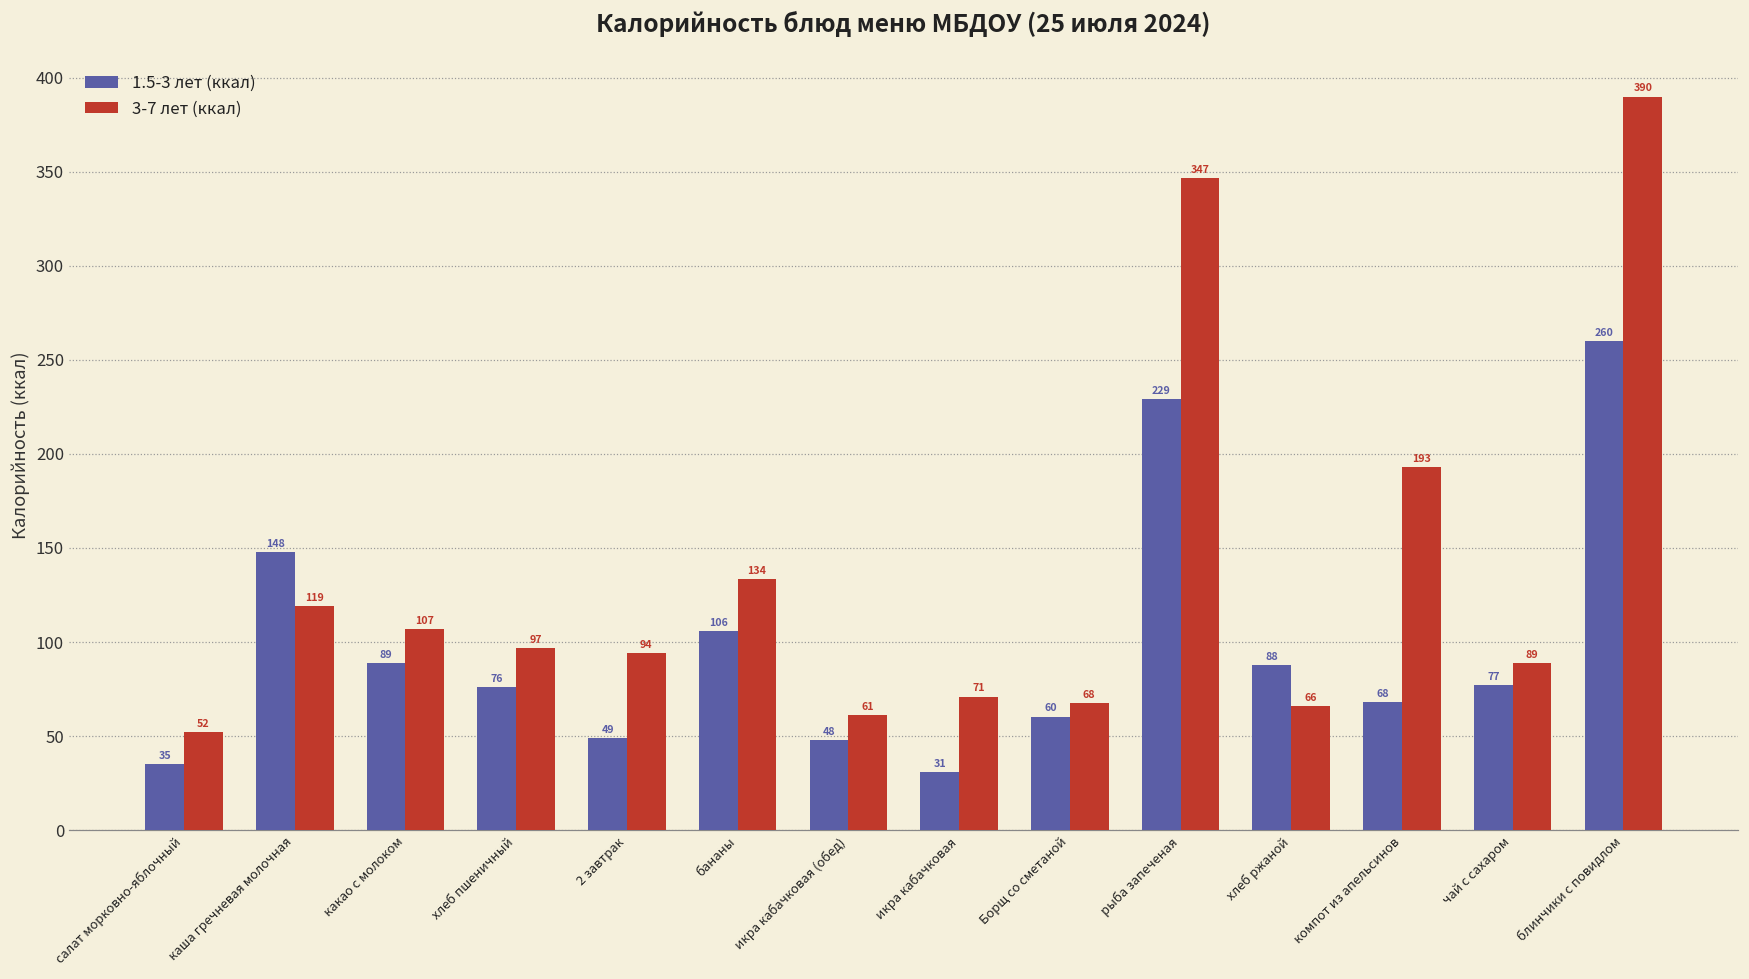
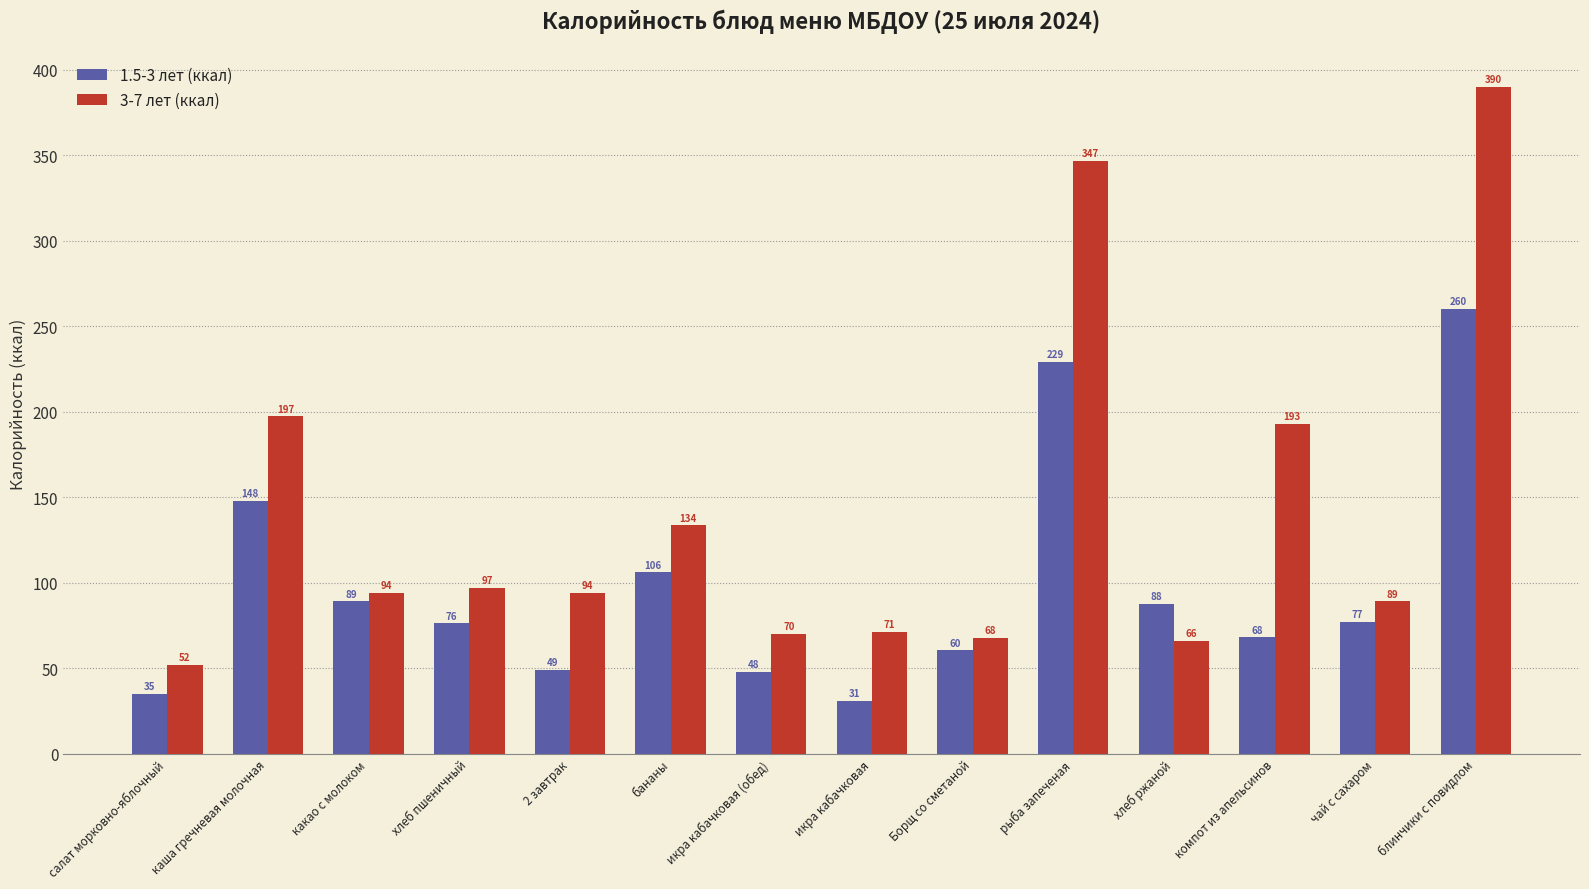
  {
    "1.5-3 лет (ккал)": {
      "салат морковно-яблочный": 35,
      "каша гречневая молочная": 148,
      "какао с молоком": 89,
      "хлеб пшеничный": 76,
      "2 завтрак": 49,
      "бананы": 106,
      "икра кабачковая (обед)": 48,
      "икра кабачковая": 31,
      "Борщ со сметаной": 60,
      "рыба запеченая": 229,
      "хлеб ржаной": 88,
      "компот из апельсинов": 68,
      "чай с сахаром": 77,
      "блинчики с повидлом": 260
    },
    "3-7 лет (ккал)": {
      "салат морковно-яблочный": 52,
-     "каша гречневая молочная": 119,
-     "какао с молоком": 107,
+     "каша гречневая молочная": 197,
+     "какао с молоком": 94,
      "хлеб пшеничный": 97,
      "2 завтрак": 94,
      "бананы": 134,
-     "икра кабачковая (обед)": 61,
+     "икра кабачковая (обед)": 70,
      "икра кабачковая": 71,
      "Борщ со сметаной": 68,
      "рыба запеченая": 347,
      "хлеб ржаной": 66,
      "компот из апельсинов": 193,
      "чай с сахаром": 89,
      "блинчики с повидлом": 390
    }
  }
